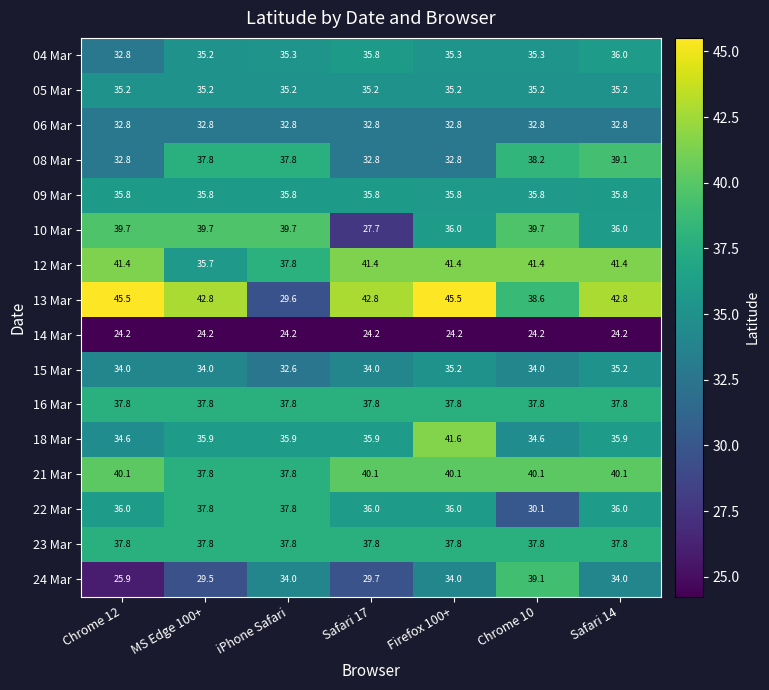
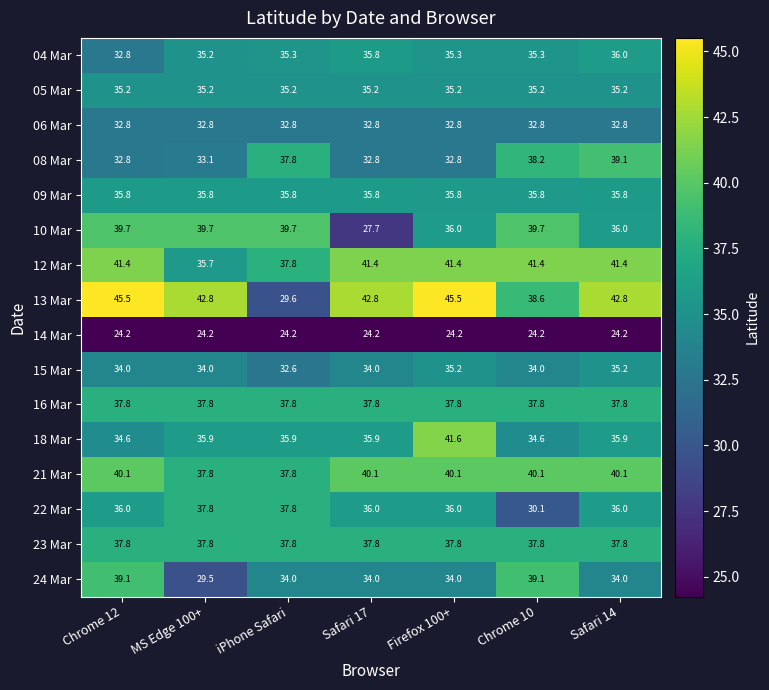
  {
    "04 Mar": {
      "Chrome 12": 32.8,
      "MS Edge 100+": 35.2,
      "iPhone Safari": 35.3,
      "Safari 17": 35.8,
      "Firefox 100+": 35.3,
      "Chrome 10": 35.3,
      "Safari 14": 36.0
    },
    "05 Mar": {
      "Chrome 12": 35.2,
      "MS Edge 100+": 35.2,
      "iPhone Safari": 35.2,
      "Safari 17": 35.2,
      "Firefox 100+": 35.2,
      "Chrome 10": 35.2,
      "Safari 14": 35.2
    },
    "06 Mar": {
      "Chrome 12": 32.8,
      "MS Edge 100+": 32.8,
      "iPhone Safari": 32.8,
      "Safari 17": 32.8,
      "Firefox 100+": 32.8,
      "Chrome 10": 32.8,
      "Safari 14": 32.8
    },
    "08 Mar": {
      "Chrome 12": 32.8,
-     "MS Edge 100+": 37.8,
+     "MS Edge 100+": 33.1,
      "iPhone Safari": 37.8,
      "Safari 17": 32.8,
      "Firefox 100+": 32.8,
      "Chrome 10": 38.2,
      "Safari 14": 39.1
    },
    "09 Mar": {
      "Chrome 12": 35.8,
      "MS Edge 100+": 35.8,
      "iPhone Safari": 35.8,
      "Safari 17": 35.8,
      "Firefox 100+": 35.8,
      "Chrome 10": 35.8,
      "Safari 14": 35.8
    },
    "10 Mar": {
      "Chrome 12": 39.7,
      "MS Edge 100+": 39.7,
      "iPhone Safari": 39.7,
      "Safari 17": 27.7,
      "Firefox 100+": 36.0,
      "Chrome 10": 39.7,
      "Safari 14": 36.0
    },
    "12 Mar": {
      "Chrome 12": 41.4,
      "MS Edge 100+": 35.7,
      "iPhone Safari": 37.8,
      "Safari 17": 41.4,
      "Firefox 100+": 41.4,
      "Chrome 10": 41.4,
      "Safari 14": 41.4
    },
    "13 Mar": {
      "Chrome 12": 45.5,
      "MS Edge 100+": 42.8,
      "iPhone Safari": 29.6,
      "Safari 17": 42.8,
      "Firefox 100+": 45.5,
      "Chrome 10": 38.6,
      "Safari 14": 42.8
    },
    "14 Mar": {
      "Chrome 12": 24.2,
      "MS Edge 100+": 24.2,
      "iPhone Safari": 24.2,
      "Safari 17": 24.2,
      "Firefox 100+": 24.2,
      "Chrome 10": 24.2,
      "Safari 14": 24.2
    },
    "15 Mar": {
      "Chrome 12": 34.0,
      "MS Edge 100+": 34.0,
      "iPhone Safari": 32.6,
      "Safari 17": 34.0,
      "Firefox 100+": 35.2,
      "Chrome 10": 34.0,
      "Safari 14": 35.2
    },
    "16 Mar": {
      "Chrome 12": 37.8,
      "MS Edge 100+": 37.8,
      "iPhone Safari": 37.8,
      "Safari 17": 37.8,
      "Firefox 100+": 37.8,
      "Chrome 10": 37.8,
      "Safari 14": 37.8
    },
    "18 Mar": {
      "Chrome 12": 34.6,
      "MS Edge 100+": 35.9,
      "iPhone Safari": 35.9,
      "Safari 17": 35.9,
      "Firefox 100+": 41.6,
      "Chrome 10": 34.6,
      "Safari 14": 35.9
    },
    "21 Mar": {
      "Chrome 12": 40.1,
      "MS Edge 100+": 37.8,
      "iPhone Safari": 37.8,
      "Safari 17": 40.1,
      "Firefox 100+": 40.1,
      "Chrome 10": 40.1,
      "Safari 14": 40.1
    },
    "22 Mar": {
      "Chrome 12": 36.0,
      "MS Edge 100+": 37.8,
      "iPhone Safari": 37.8,
      "Safari 17": 36.0,
      "Firefox 100+": 36.0,
      "Chrome 10": 30.1,
      "Safari 14": 36.0
    },
    "23 Mar": {
      "Chrome 12": 37.8,
      "MS Edge 100+": 37.8,
      "iPhone Safari": 37.8,
      "Safari 17": 37.8,
      "Firefox 100+": 37.8,
      "Chrome 10": 37.8,
      "Safari 14": 37.8
    },
    "24 Mar": {
-     "Chrome 12": 25.9,
+     "Chrome 12": 39.1,
      "MS Edge 100+": 29.5,
      "iPhone Safari": 34.0,
-     "Safari 17": 29.7,
+     "Safari 17": 34.0,
      "Firefox 100+": 34.0,
      "Chrome 10": 39.1,
      "Safari 14": 34.0
    }
  }
